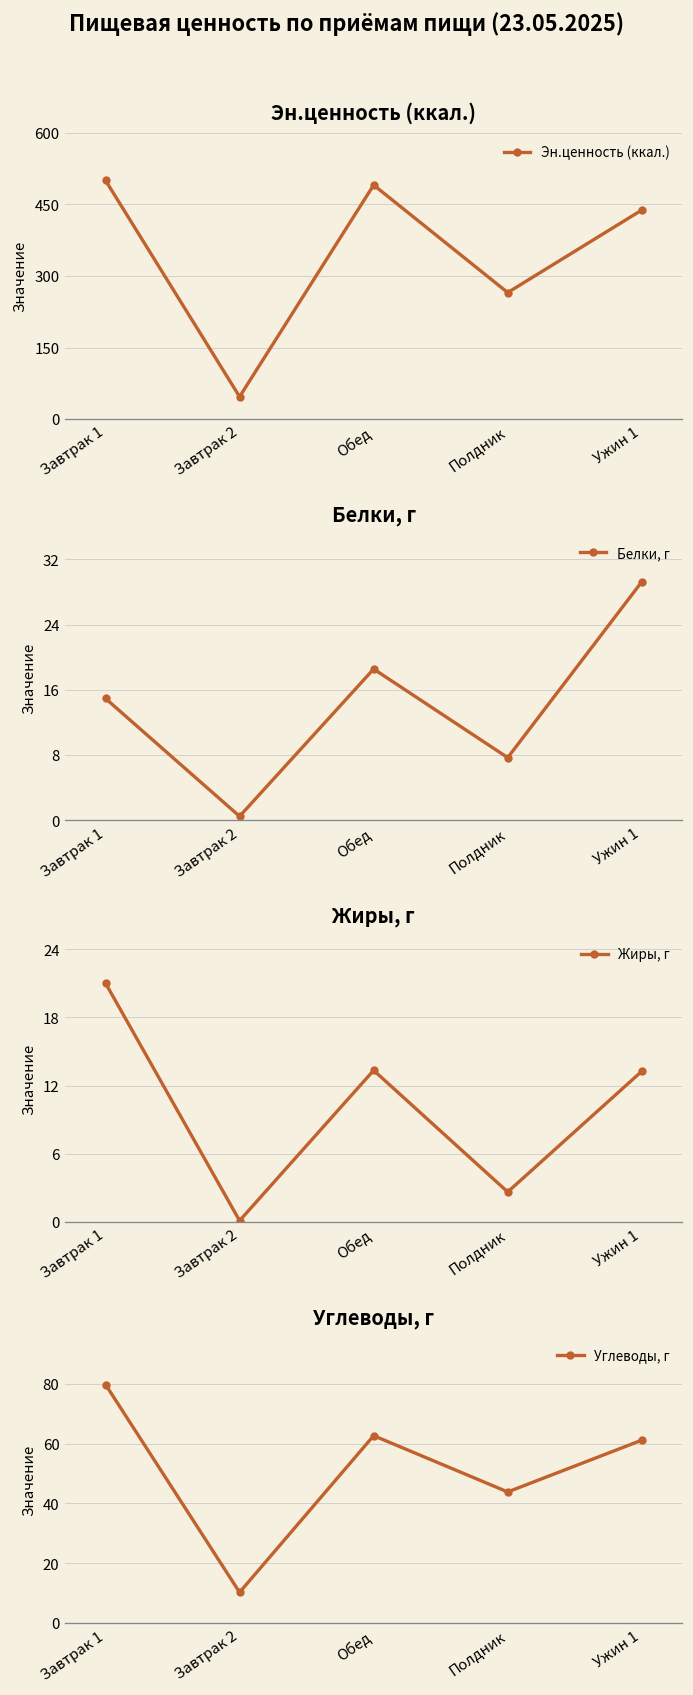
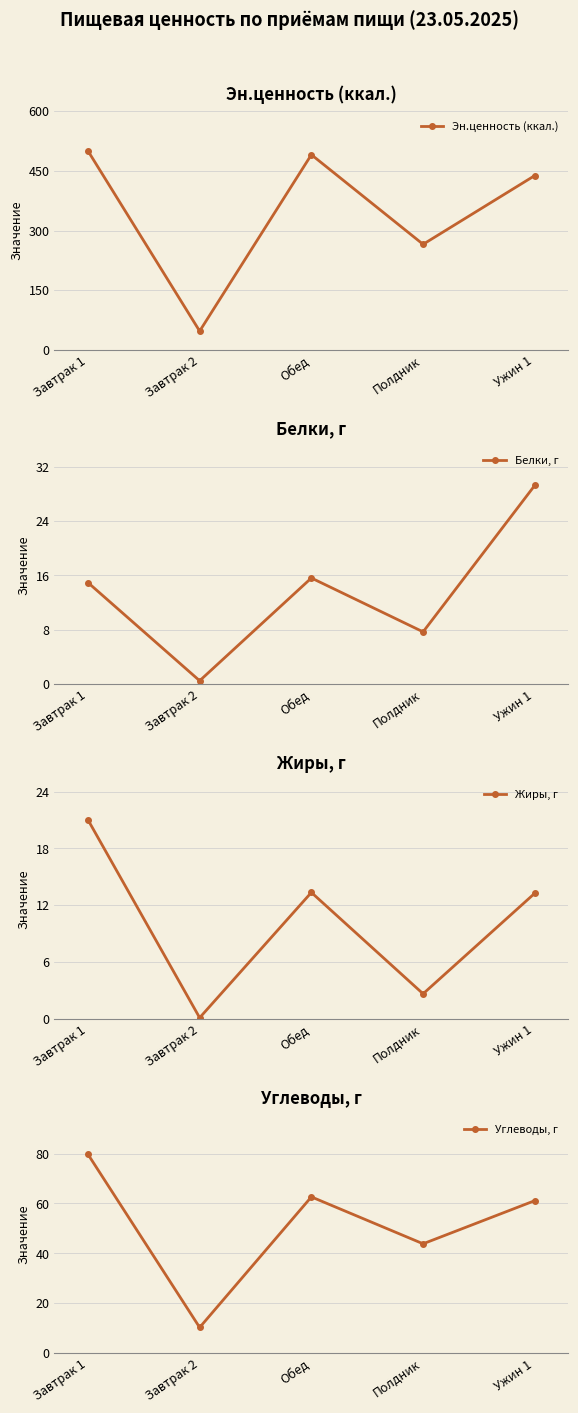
  {
    "Эн.ценность (ккал.)": {
      "Завтрак 1": 500,
      "Завтрак 2": 50,
      "Обед": 490,
      "Полдник": 270,
      "Ужин 1": 440
    },
    "Белки, г": {
      "Завтрак 1": 15,
      "Завтрак 2": 1,
-     "Обед": 19,
+     "Обед": 16,
      "Полдник": 8,
      "Ужин 1": 29
    },
    "Жиры, г": {
      "Завтрак 1": 21,
      "Завтрак 2": 0,
      "Обед": 13,
      "Полдник": 3,
      "Ужин 1": 13
    },
    "Углеводы, г": {
      "Завтрак 1": 80,
      "Завтрак 2": 10,
      "Обед": 63,
      "Полдник": 44,
      "Ужин 1": 61
    }
  }
